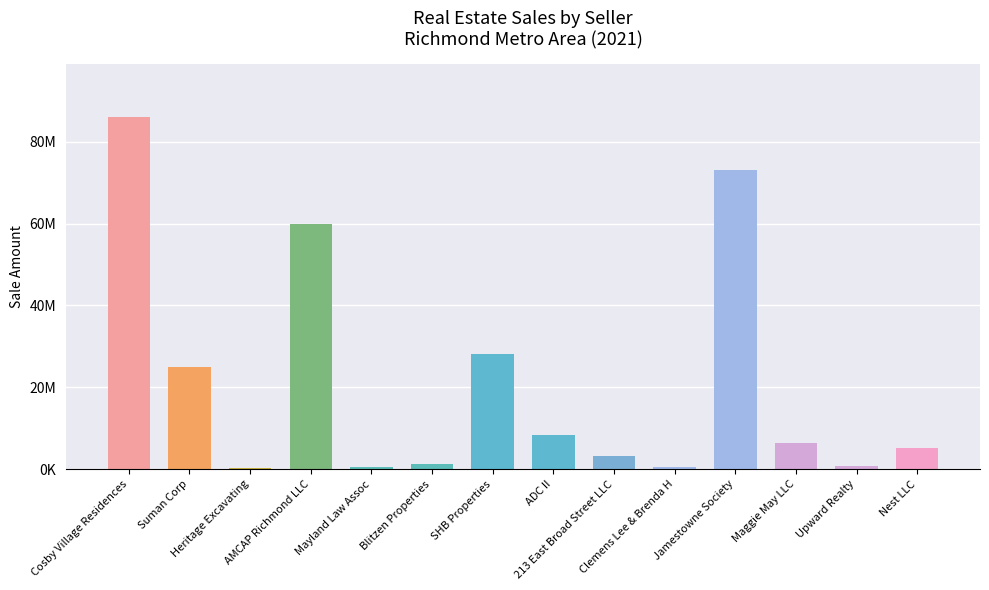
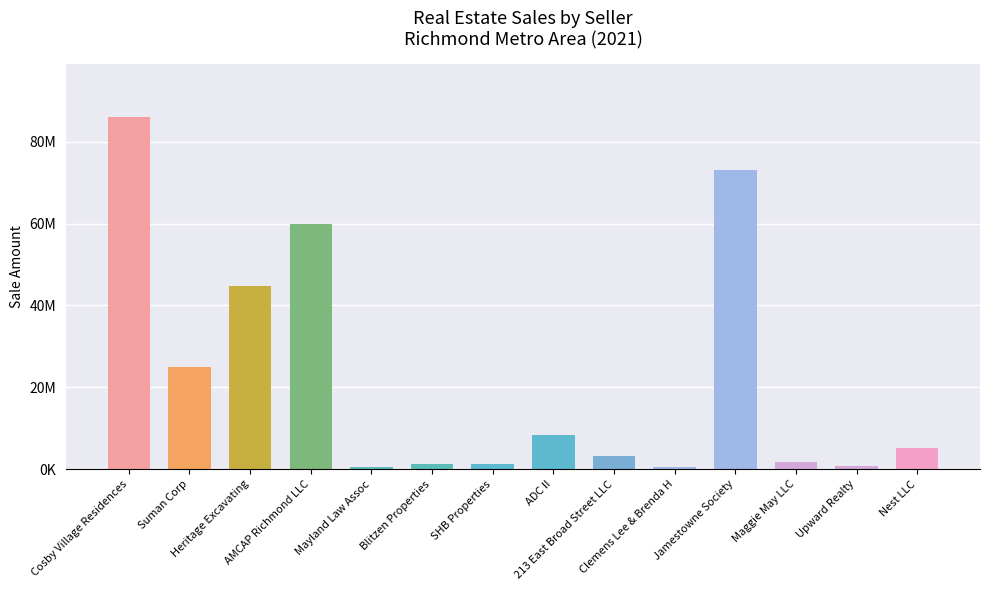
  {
    "Cosby Village Residences": 86000000,
    "Suman Corp": 25000000,
-   "Heritage Excavating": 0,
+   "Heritage Excavating": 45000000,
    "AMCAP Richmond LLC": 60000000,
    "Blitzen Properties": 1000000,
-   "SHB Properties": 28000000,
+   "SHB Properties": 1000000,
    "ADC II": 8000000,
    "213 East Broad Street LLC": 3000000,
    "Jamestowne Society": 73000000,
-   "Maggie May LLC": 6000000,
+   "Maggie May LLC": 2000000,
    "Upward Realty": 1000000,
    "Nest LLC": 5000000
  }
